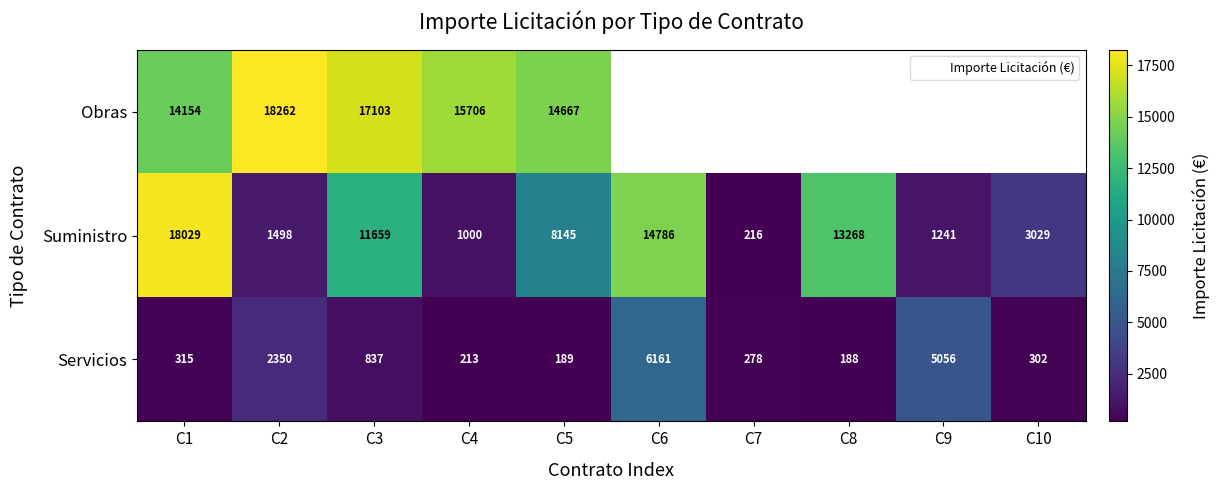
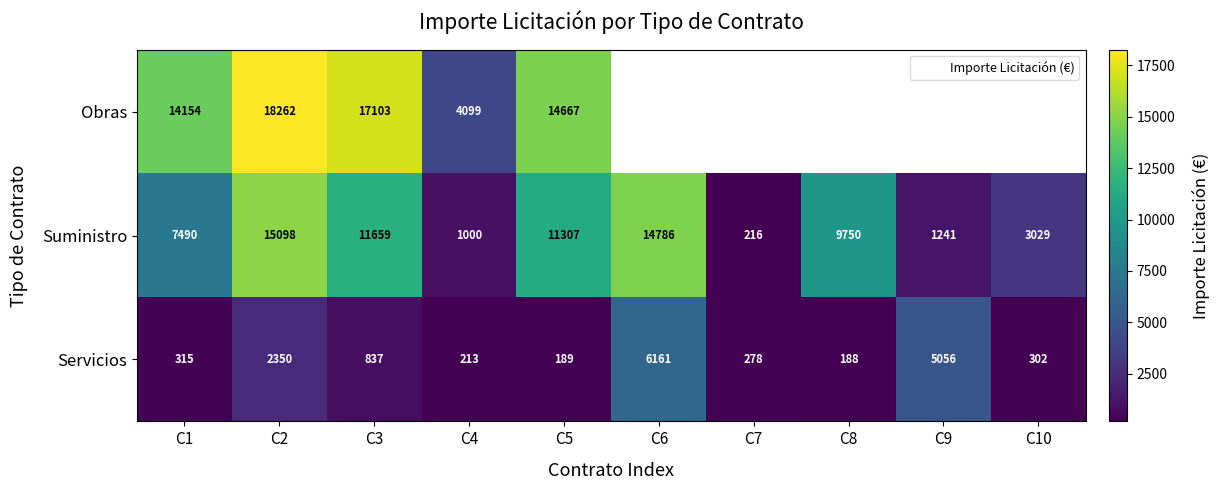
  {
    "Obras": {
      "C1": 14154,
      "C2": 18262,
      "C3": 17103,
-     "C4": 15706,
+     "C4": 4099,
      "C5": 14667
    },
    "Suministro": {
-     "C1": 18029,
-     "C2": 1498,
+     "C1": 7490,
+     "C2": 15098,
      "C3": 11659,
      "C4": 1000,
-     "C5": 8145,
+     "C5": 11307,
      "C6": 14786,
      "C7": 216,
-     "C8": 13268,
+     "C8": 9750,
      "C9": 1241,
      "C10": 3029
    },
    "Servicios": {
      "C1": 315,
      "C2": 2350,
      "C3": 837,
      "C4": 213,
      "C5": 189,
      "C6": 6161,
      "C7": 278,
      "C8": 188,
      "C9": 5056,
      "C10": 302
    }
  }
